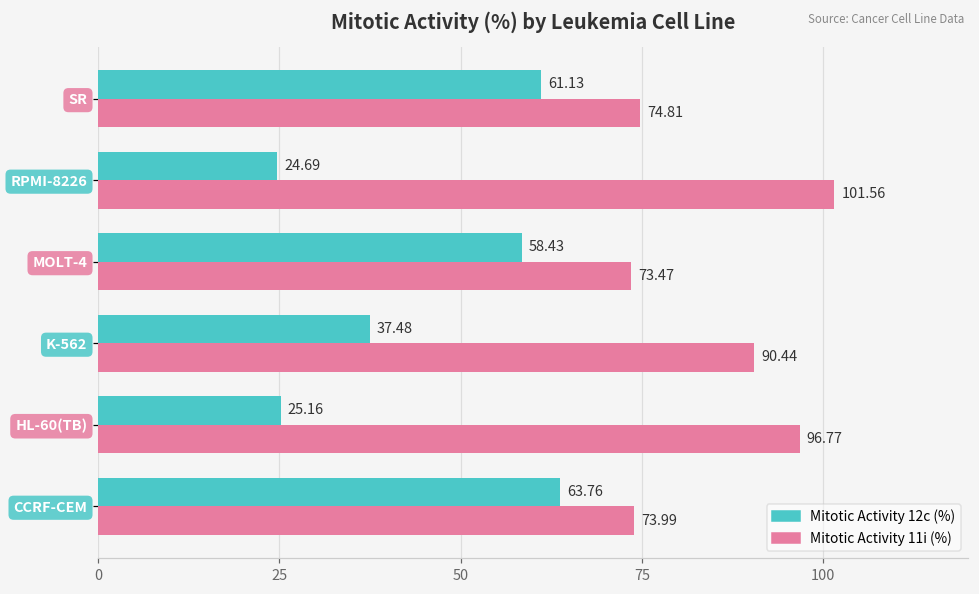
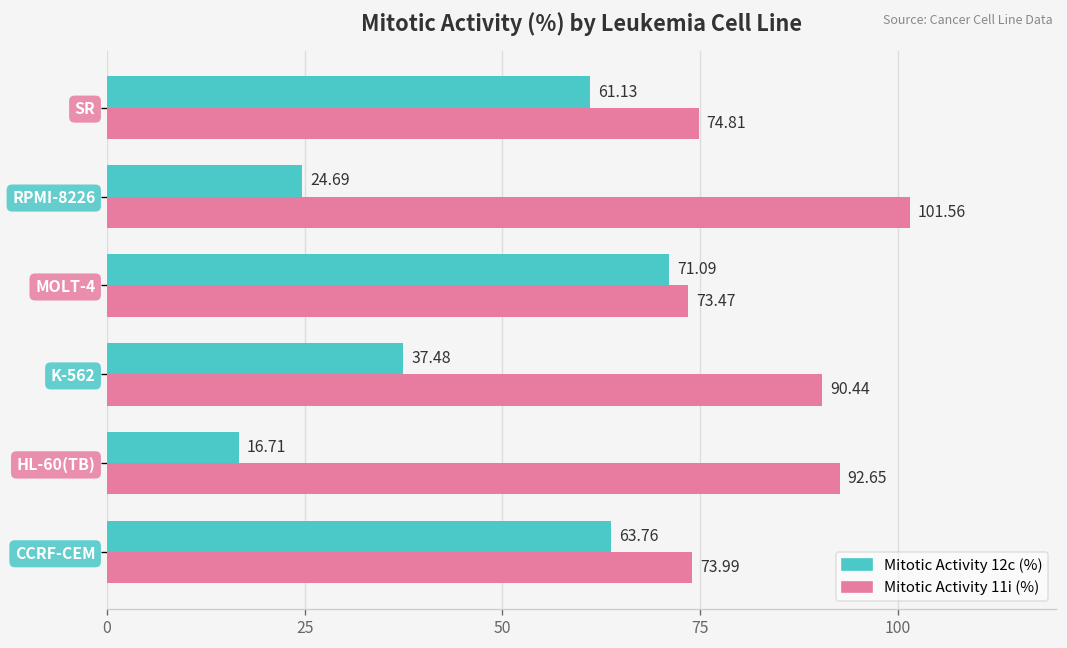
  {
    "Mitotic Activity 12c (%)": {
      "SR": 61.13,
      "RPMI-8226": 24.69,
-     "MOLT-4": 58.43,
+     "MOLT-4": 71.09,
      "K-562": 37.48,
-     "HL-60(TB)": 25.16,
+     "HL-60(TB)": 16.71,
      "CCRF-CEM": 63.76
    },
    "Mitotic Activity 11i (%)": {
      "SR": 74.81,
      "RPMI-8226": 101.56,
      "MOLT-4": 73.47,
      "K-562": 90.44,
-     "HL-60(TB)": 96.77,
+     "HL-60(TB)": 92.65,
      "CCRF-CEM": 73.99
    }
  }
